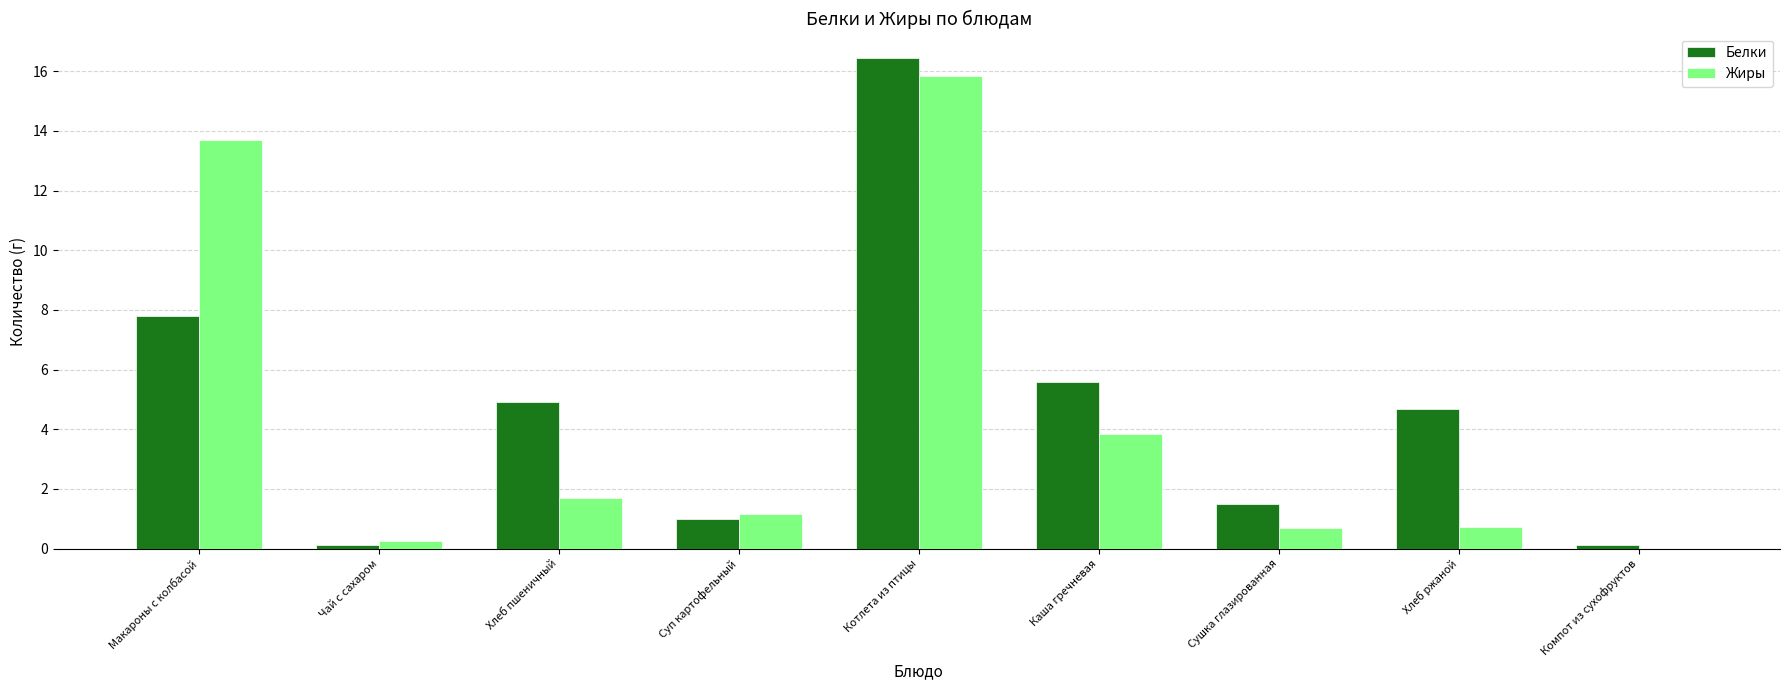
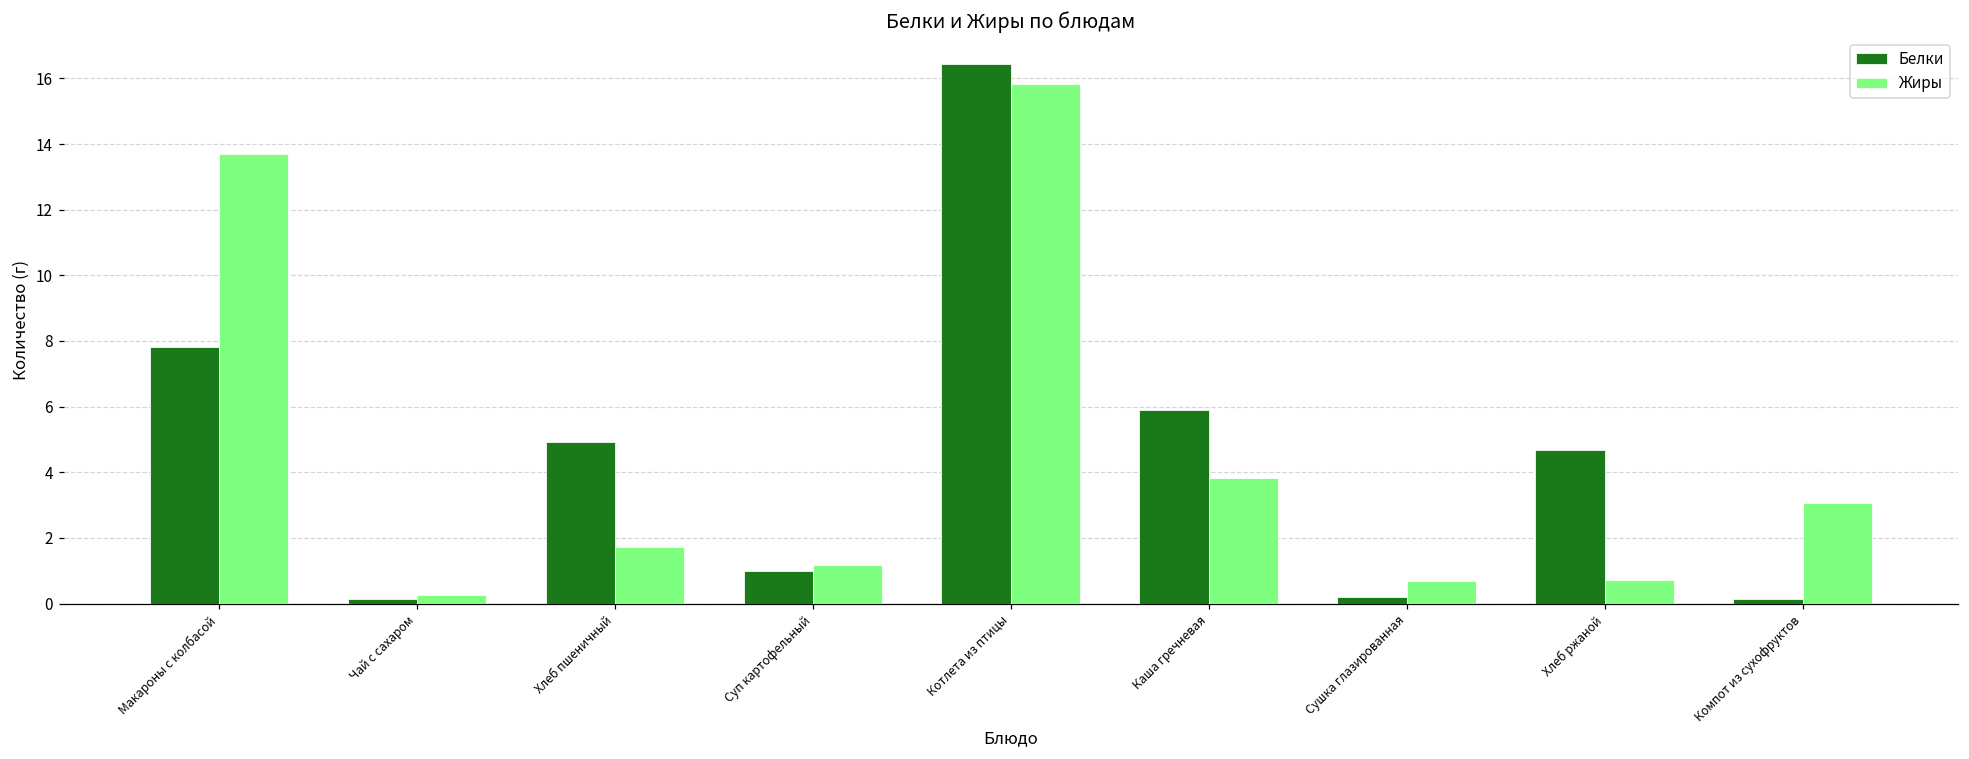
  {
    "Белки": {
      "Макароны с колбасой": 7.8,
      "Чай с сахаром": 0.1,
      "Хлеб пшеничный": 4.9,
      "Суп картофельный": 1.0,
      "Котлета из птицы": 16.4,
-     "Каша гречневая": 5.6,
-     "Сушка глазированная": 1.5,
+     "Каша гречневая": 5.9,
+     "Сушка глазированная": 0.2,
      "Хлеб ржаной": 4.7,
      "Компот из сухофруктов": 0.1
    },
    "Жиры": {
      "Макароны с колбасой": 13.7,
      "Чай с сахаром": 0.3,
      "Хлеб пшеничный": 1.7,
      "Суп картофельный": 1.2,
      "Котлета из птицы": 15.8,
      "Каша гречневая": 3.8,
      "Сушка глазированная": 0.7,
      "Хлеб ржаной": 0.7,
-     "Компот из сухофруктов": 0.0
+     "Компот из сухофруктов": 3.1
    }
  }
